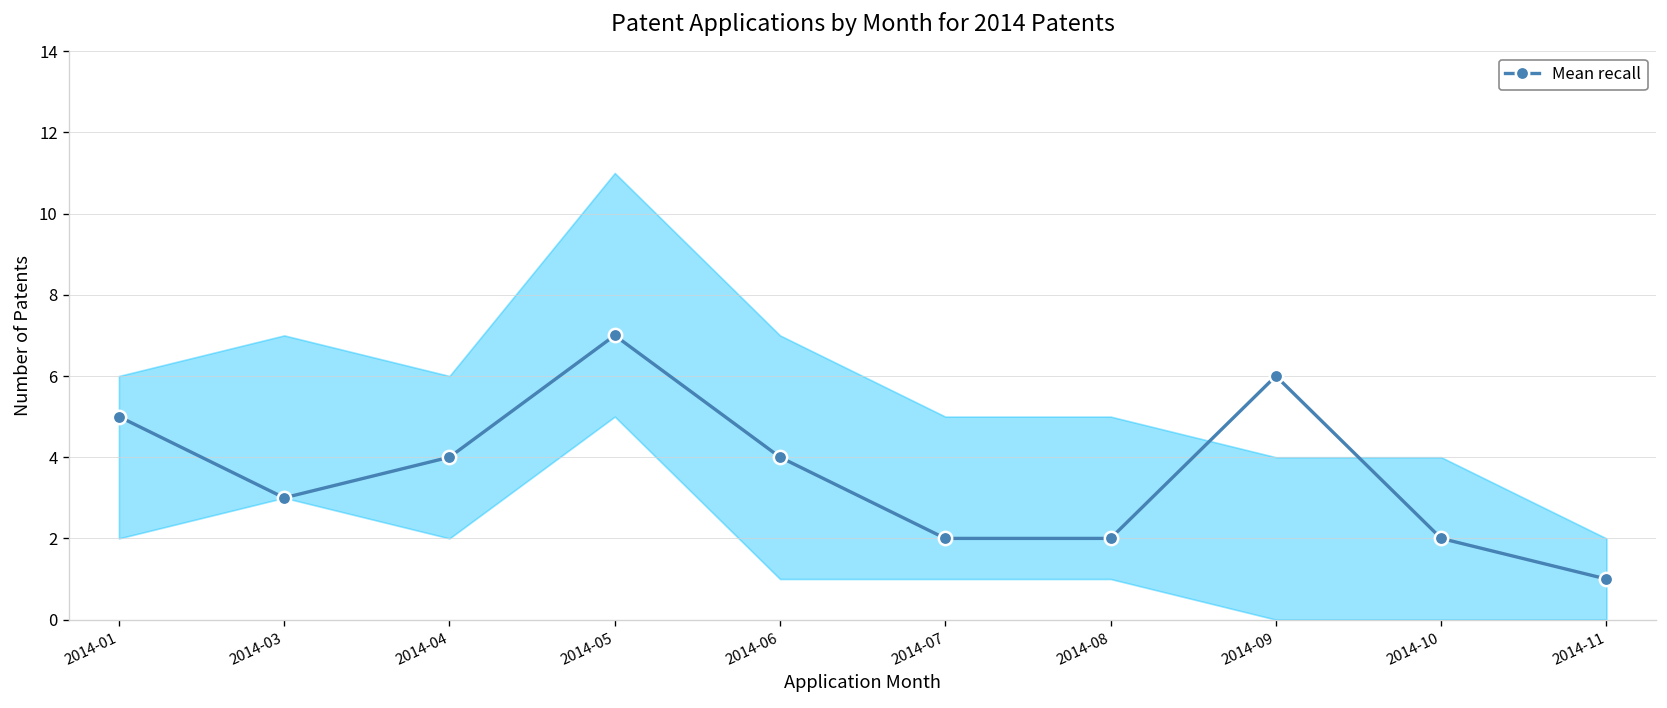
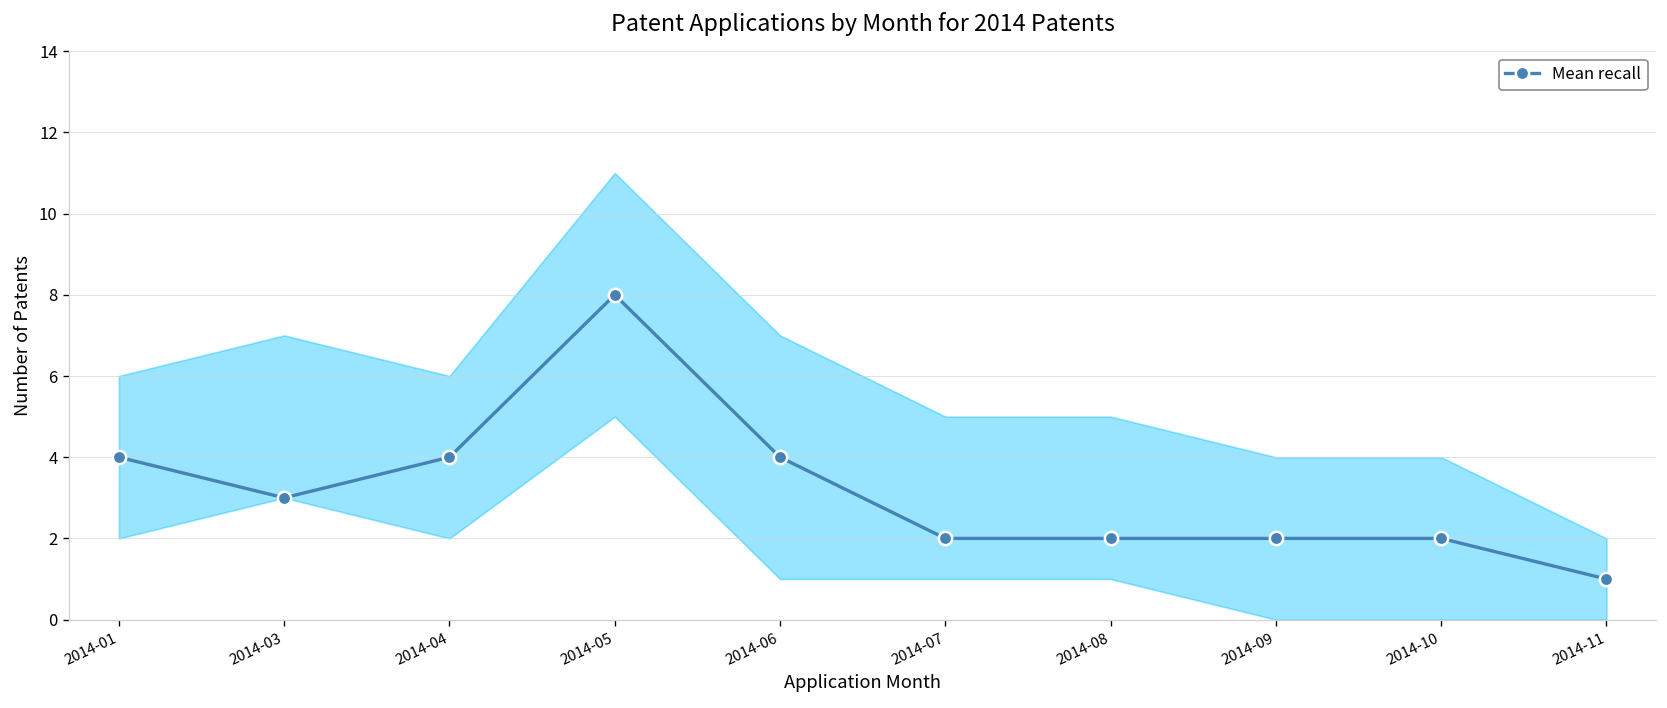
  {
    "Mean recall": {
-     "2014-01": 5,
+     "2014-01": 4,
      "2014-03": 3,
      "2014-04": 4,
-     "2014-05": 7,
+     "2014-05": 8,
      "2014-06": 4,
      "2014-07": 2,
      "2014-08": 2,
-     "2014-09": 6,
+     "2014-09": 2,
      "2014-10": 2,
      "2014-11": 1
    }
  }
